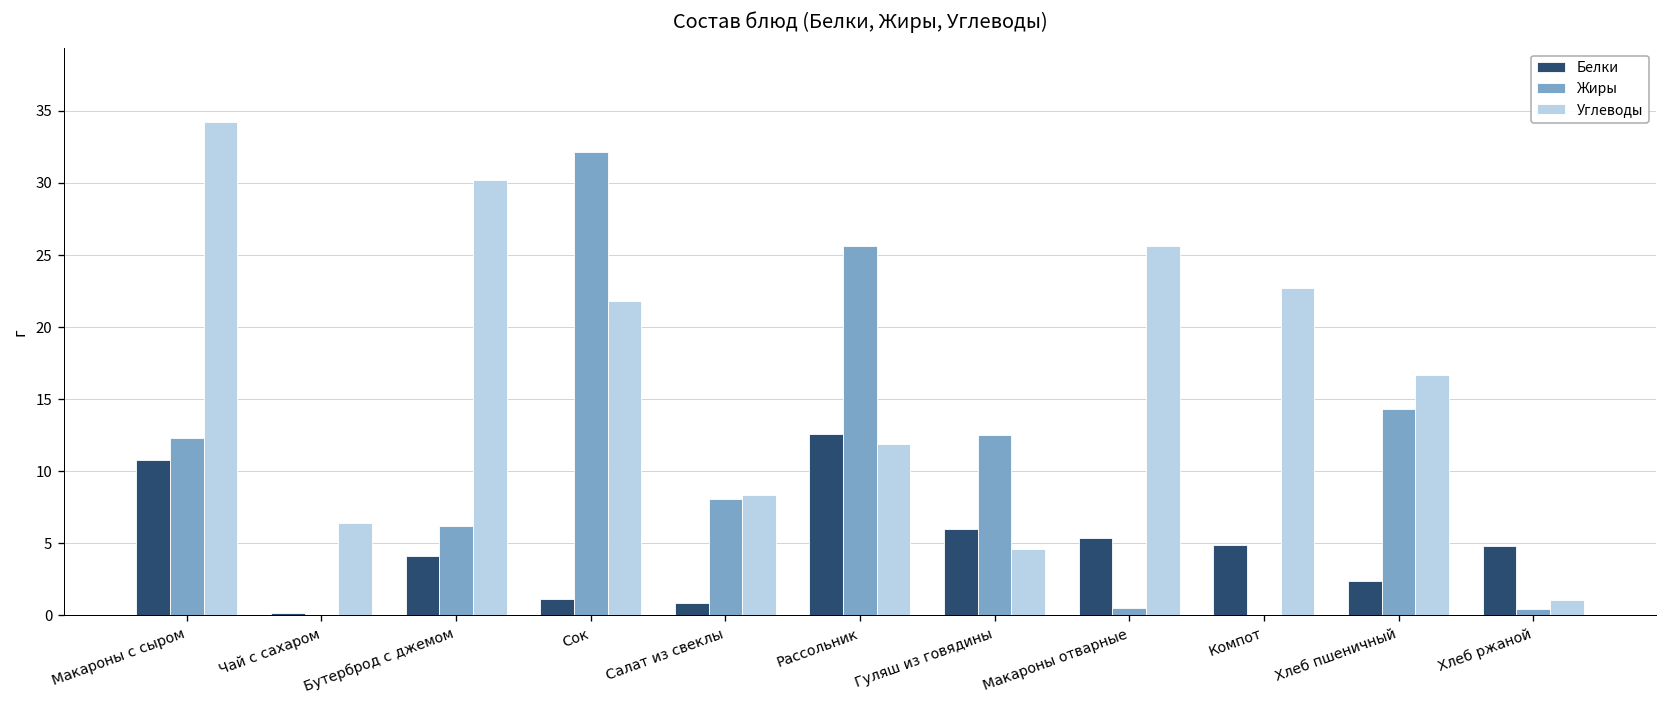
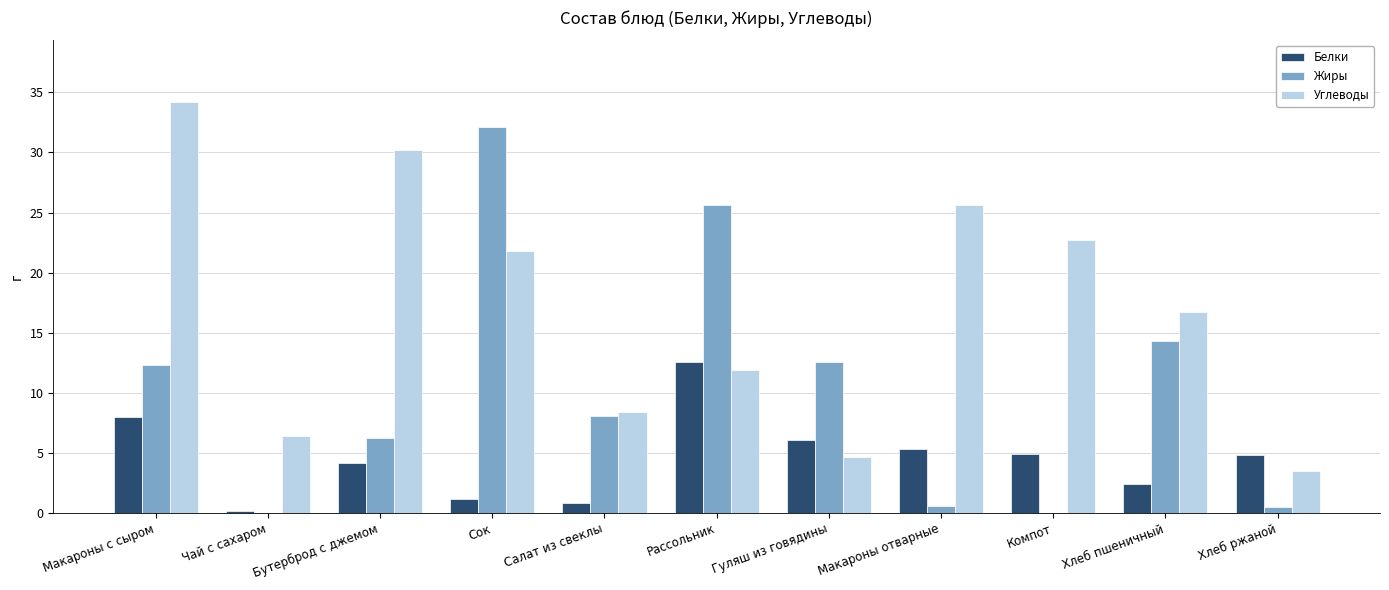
  {
    "Белки": {
-     "Макароны с сыром": 10.8,
+     "Макароны с сыром": 8.0,
      "Бутерброд с джемом": 4.1,
      "Сок": 1.1,
      "Салат из свеклы": 0.9,
      "Рассольник": 12.6,
      "Гуляш из говядины": 6.0,
      "Макароны отварные": 5.4,
      "Компот": 4.9,
      "Хлеб пшеничный": 2.4,
      "Хлеб ржаной": 4.8
    },
    "Жиры": {
      "Макароны с сыром": 12.3,
      "Чай с сахаром": 0.0,
      "Бутерброд с джемом": 6.2,
      "Сок": 32.1,
      "Салат из свеклы": 8.1,
      "Рассольник": 25.6,
      "Гуляш из говядины": 12.5,
      "Макароны отварные": 0.6,
      "Компот": 0.0,
      "Хлеб пшеничный": 14.3,
      "Хлеб ржаной": 0.5
    },
    "Углеводы": {
      "Макароны с сыром": 34.2,
      "Чай с сахаром": 6.4,
      "Бутерброд с джемом": 30.2,
      "Сок": 21.8,
      "Салат из свеклы": 8.4,
      "Рассольник": 11.9,
      "Гуляш из говядины": 4.6,
      "Макароны отварные": 25.6,
      "Компот": 22.7,
      "Хлеб пшеничный": 16.7,
-     "Хлеб ржаной": 1.1
+     "Хлеб ржаной": 3.5
    }
  }
